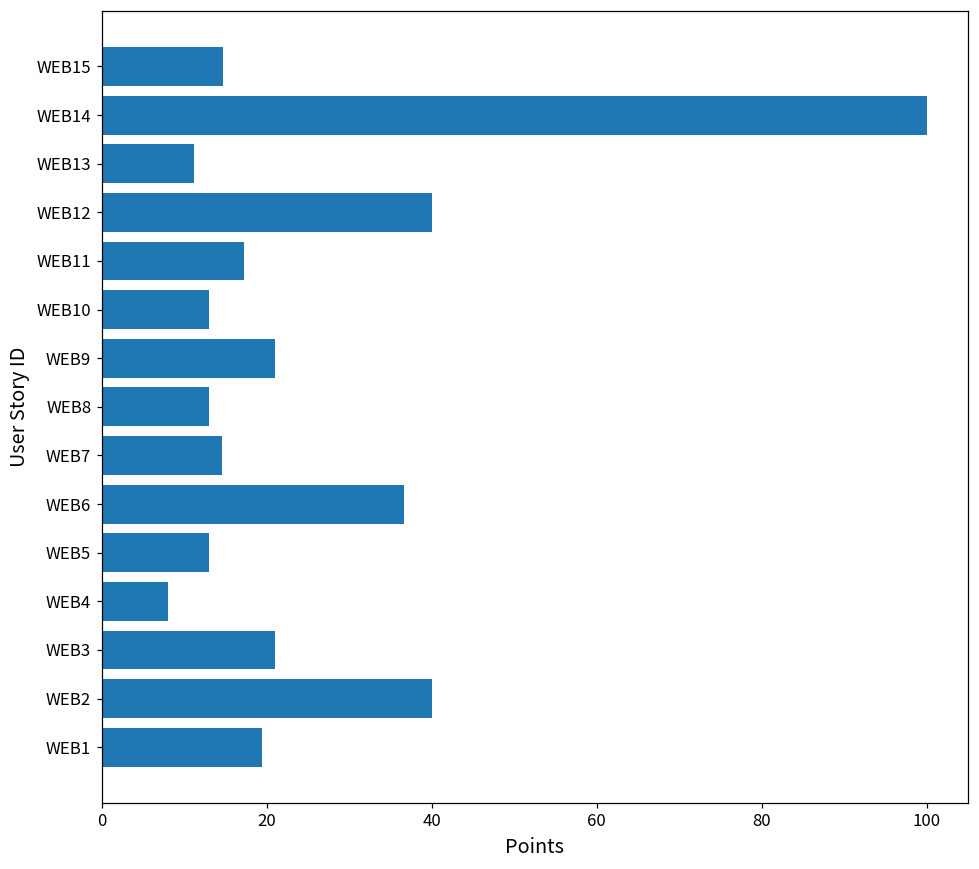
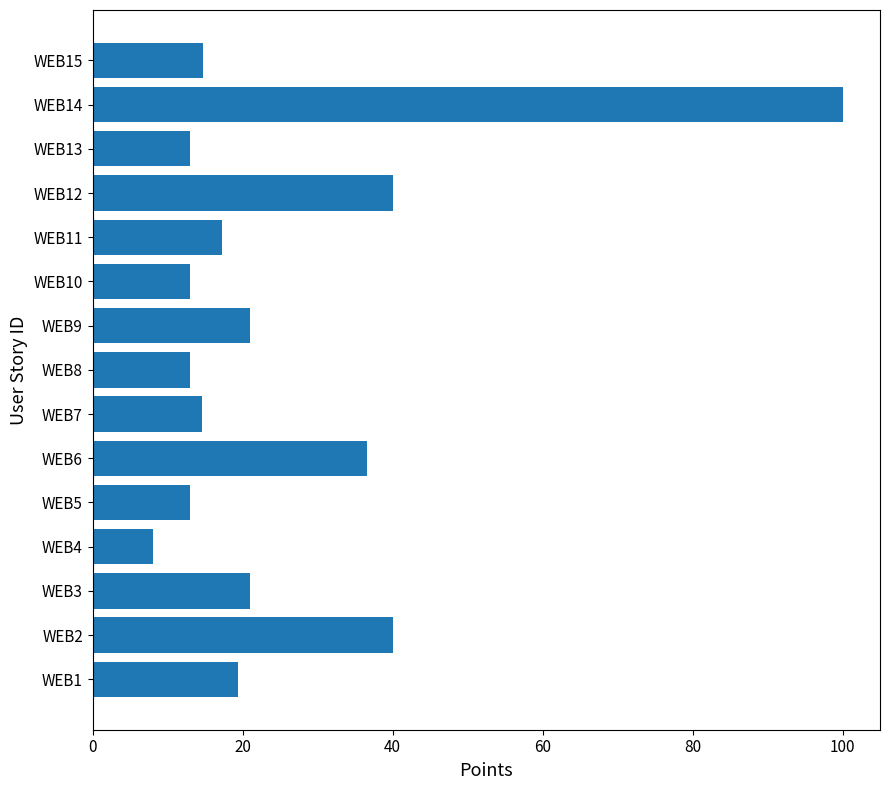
  {
    "WEB15": 15,
    "WEB14": 100,
-   "WEB13": 11,
+   "WEB13": 13,
    "WEB12": 40,
    "WEB11": 17,
    "WEB10": 13,
    "WEB9": 21,
    "WEB8": 13,
    "WEB7": 15,
    "WEB6": 37,
    "WEB5": 13,
    "WEB4": 8,
    "WEB3": 21,
    "WEB2": 40,
    "WEB1": 19
  }
